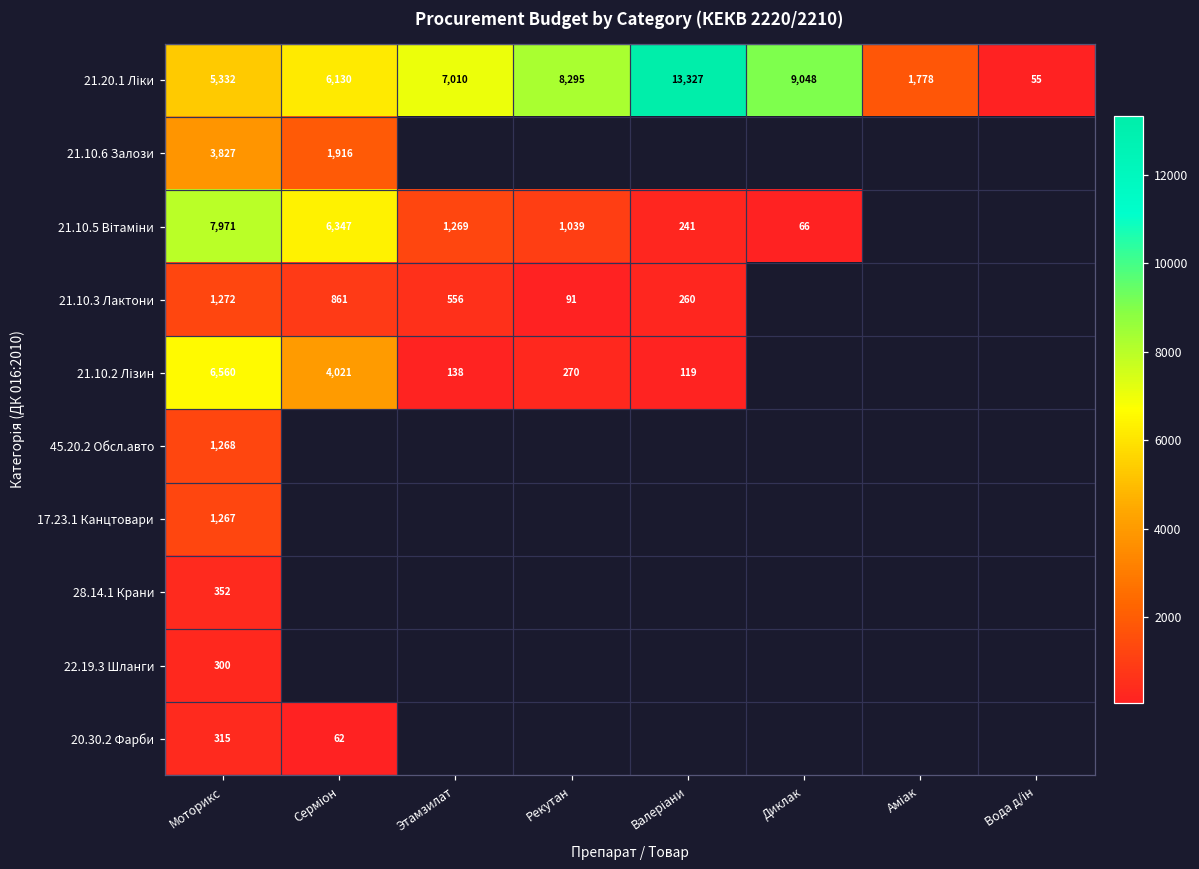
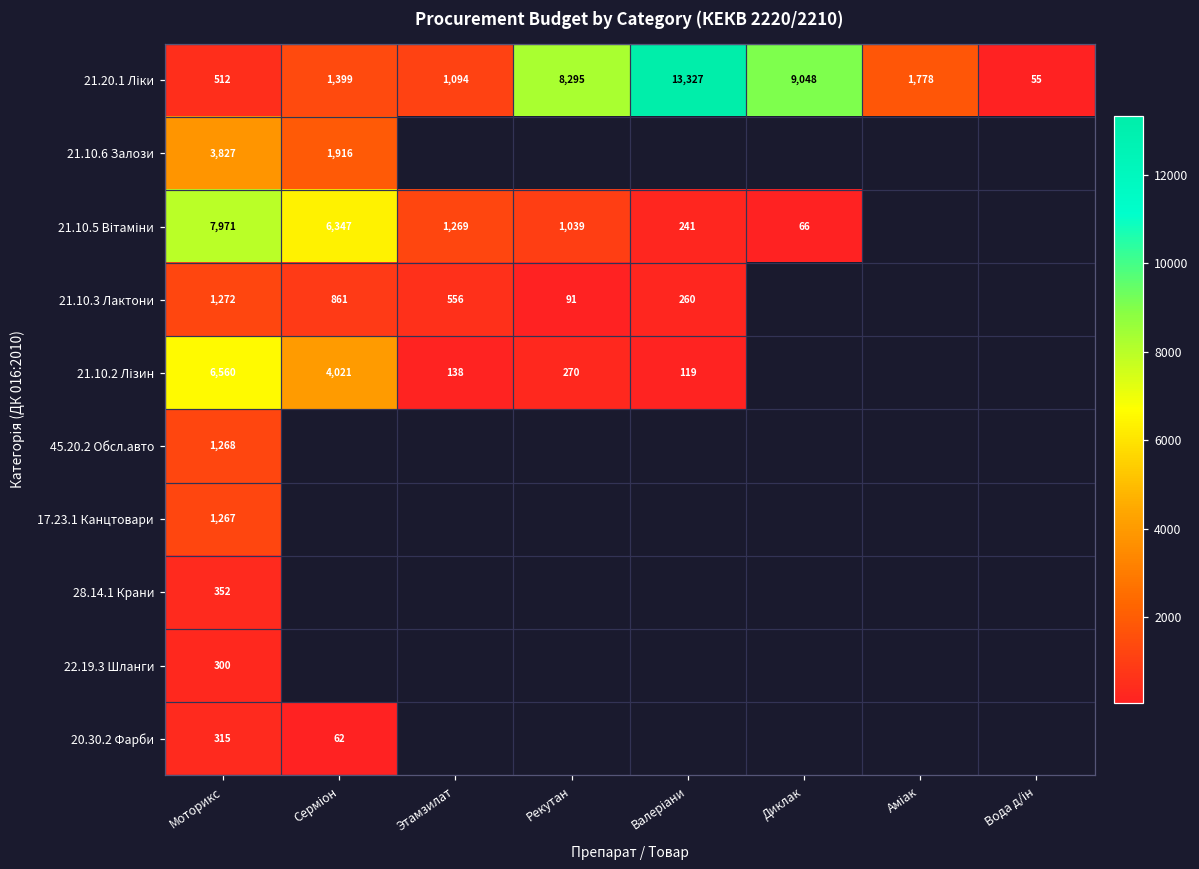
  {
    "21.20.1 Ліки": {
-     "Моторикс": "5,332",
-     "Серміон": "6,130",
-     "Этамзилат": "7,010",
+     "Моторикс": "512",
+     "Серміон": "1,399",
+     "Этамзилат": "1,094",
      "Рекутан": "8,295",
      "Валеріани": "13,327",
      "Диклак": "9,048",
      "Аміак": "1,778",
      "Вода д/ін": "55"
    },
    "21.10.6 Залози": {
      "Моторикс": "3,827",
      "Серміон": "1,916"
    },
    "21.10.5 Вітаміни": {
      "Моторикс": "7,971",
      "Серміон": "6,347",
      "Этамзилат": "1,269",
      "Рекутан": "1,039",
      "Валеріани": "241",
      "Диклак": "66"
    },
    "21.10.3 Лактони": {
      "Моторикс": "1,272",
      "Серміон": "861",
      "Этамзилат": "556",
      "Рекутан": "91",
      "Валеріани": "260"
    },
    "21.10.2 Лізин": {
      "Моторикс": "6,560",
      "Серміон": "4,021",
      "Этамзилат": "138",
      "Рекутан": "270",
      "Валеріани": "119"
    },
    "45.20.2 Обсл.авто": {
      "Моторикс": "1,268"
    },
    "17.23.1 Канцтовари": {
      "Моторикс": "1,267"
    },
    "28.14.1 Крани": {
      "Моторикс": "352"
    },
    "22.19.3 Шланги": {
      "Моторикс": "300"
    },
    "20.30.2 Фарби": {
      "Моторикс": "315",
      "Серміон": "62"
    }
  }
